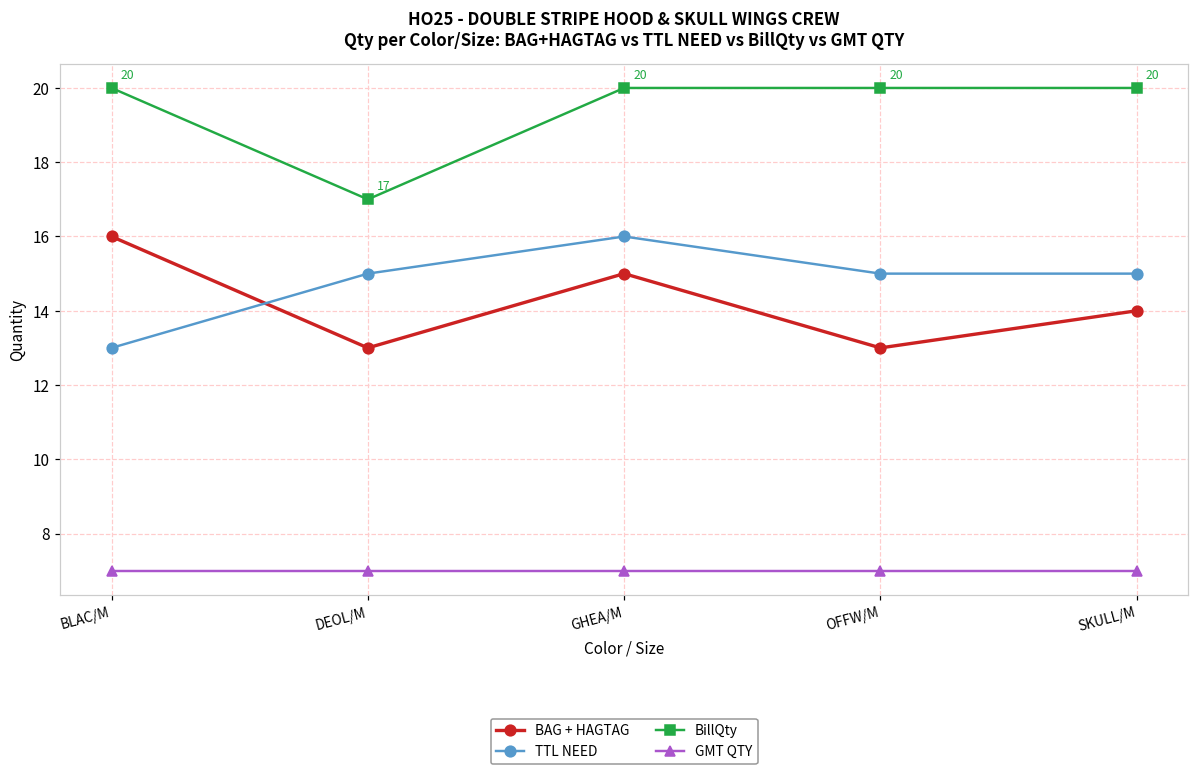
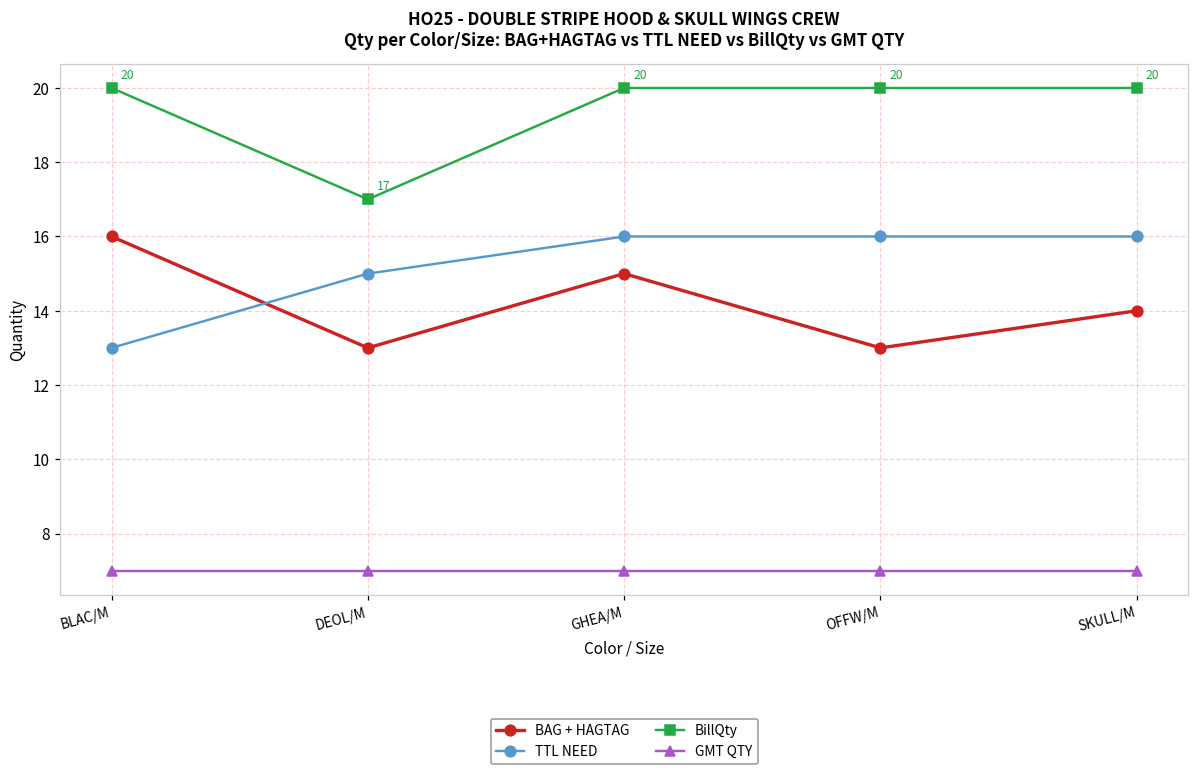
  {
    "BAG + HAGTAG": {
      "BLAC/M": 16,
      "DEOL/M": 13,
      "GHEA/M": 15,
      "OFFW/M": 13,
      "SKULL/M": 14
    },
    "TTL NEED": {
      "BLAC/M": 13,
      "DEOL/M": 15,
      "GHEA/M": 16,
-     "OFFW/M": 15,
-     "SKULL/M": 15
+     "OFFW/M": 16,
+     "SKULL/M": 16
    },
    "BillQty": {
      "BLAC/M": 20,
      "DEOL/M": 17,
      "GHEA/M": 20,
      "OFFW/M": 20,
      "SKULL/M": 20
    },
    "GMT QTY": {
      "BLAC/M": 7,
      "DEOL/M": 7,
      "GHEA/M": 7,
      "OFFW/M": 7,
      "SKULL/M": 7
    }
  }
